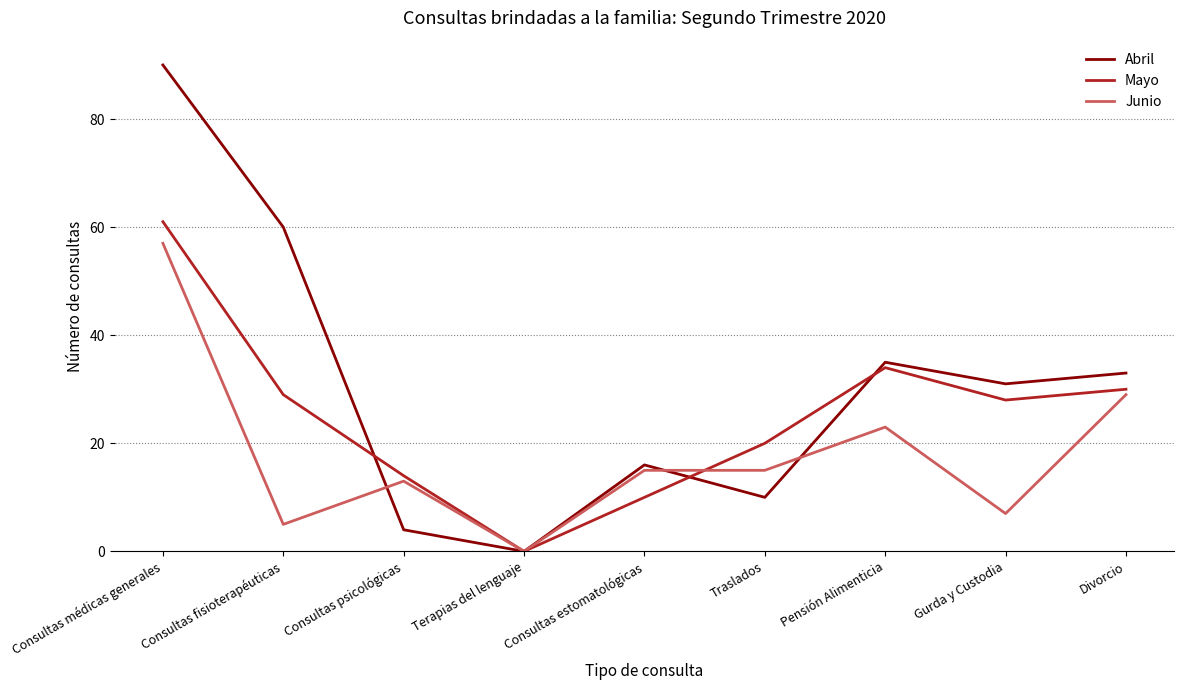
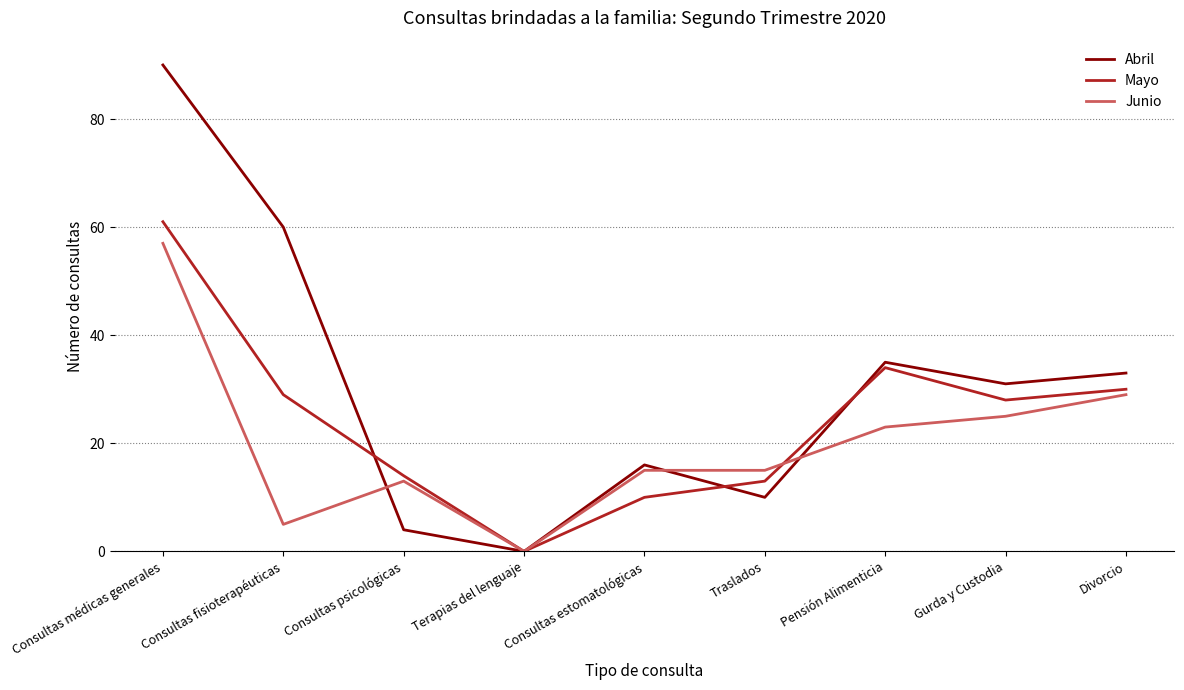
  {
    "Abril": {
      "Consultas médicas generales": 90,
      "Consultas fisioterapéuticas": 60,
      "Consultas psicológicas": 4,
      "Consultas estomatológicas": 16,
      "Traslados": 10,
      "Pensión Alimenticia": 35,
      "Gurda y Custodia": 31,
      "Divorcio": 33
    },
    "Mayo": {
      "Consultas médicas generales": 61,
      "Consultas fisioterapéuticas": 29,
      "Consultas psicológicas": 14,
      "Consultas estomatológicas": 10,
-     "Traslados": 20,
+     "Traslados": 13,
      "Pensión Alimenticia": 34,
      "Gurda y Custodia": 28,
      "Divorcio": 30
    },
    "Junio": {
      "Consultas médicas generales": 57,
      "Consultas fisioterapéuticas": 5,
      "Consultas psicológicas": 13,
      "Consultas estomatológicas": 15,
      "Traslados": 15,
      "Pensión Alimenticia": 23,
-     "Gurda y Custodia": 7,
+     "Gurda y Custodia": 25,
      "Divorcio": 29
    }
  }
